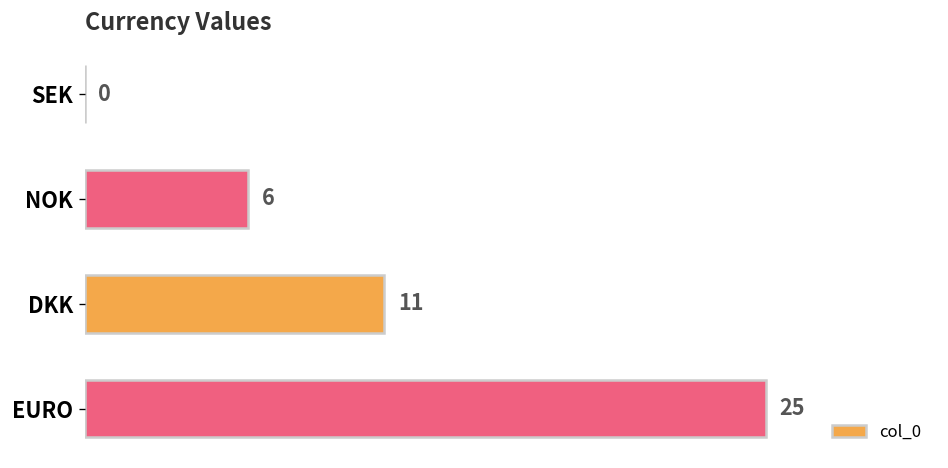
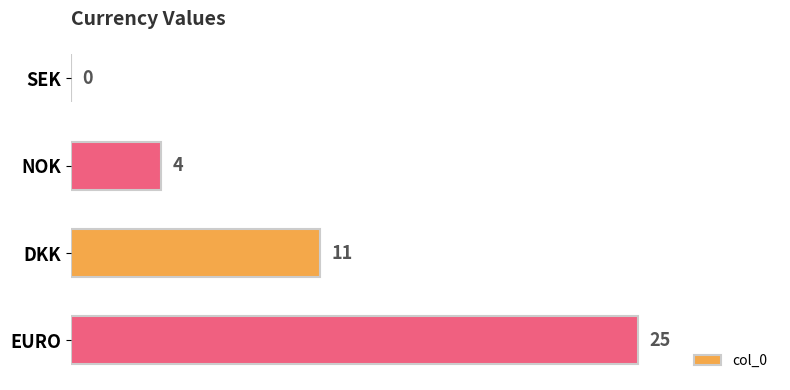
  {
    "SEK": 0,
-   "NOK": 6,
+   "NOK": 4,
    "DKK": 11,
    "EURO": 25
  }
